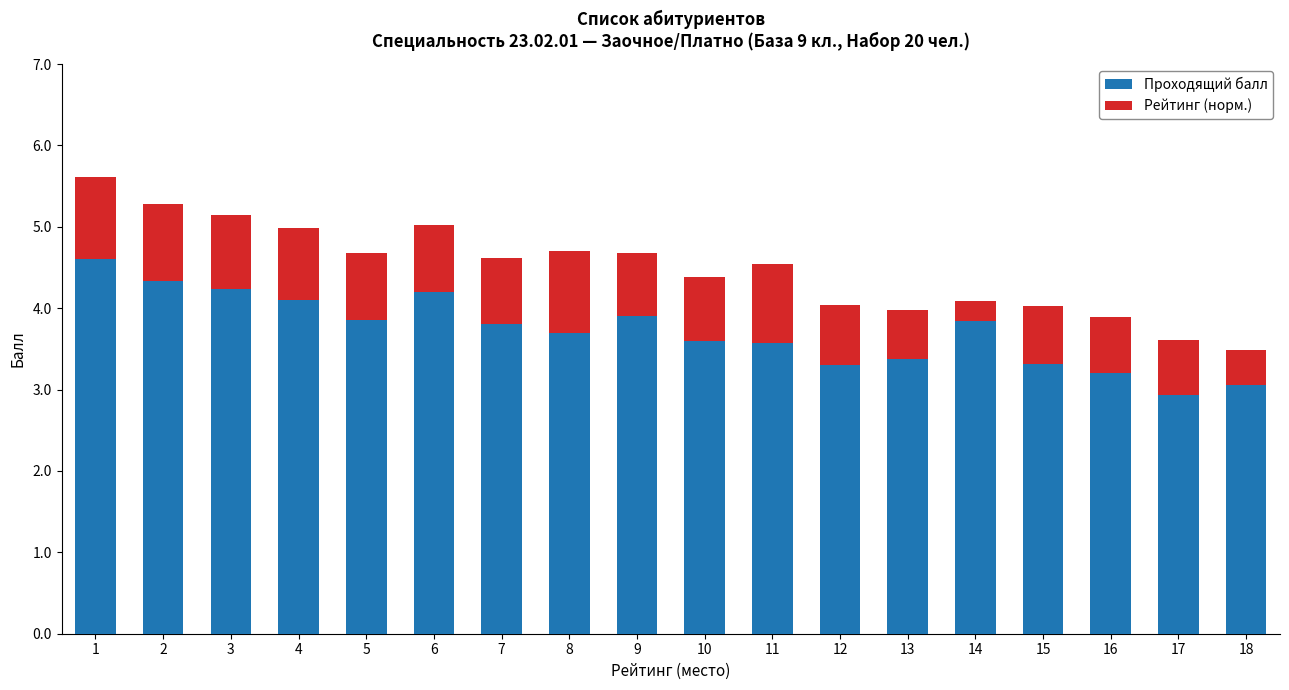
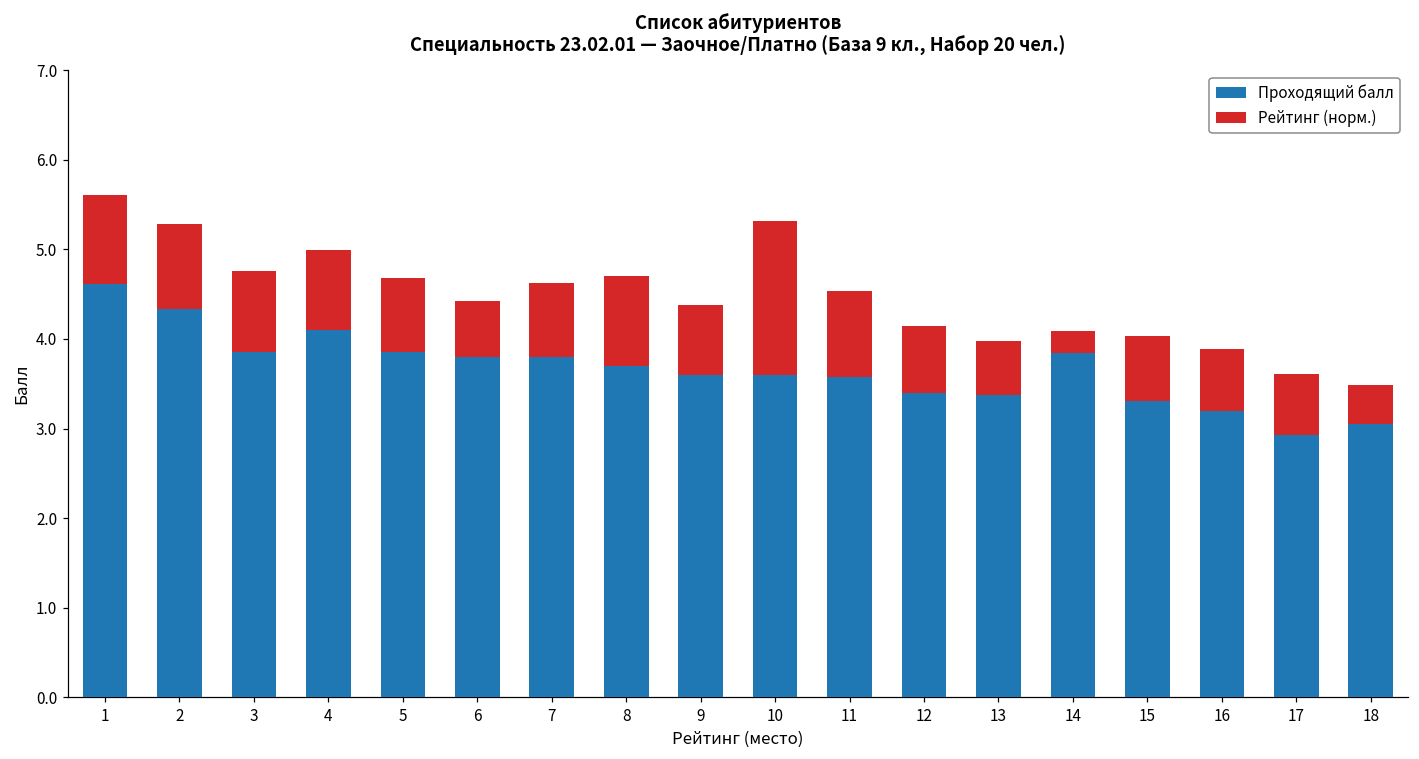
  {
    "Проходящий балл": {
      "1": 4.6,
      "2": 4.3,
-     "3": 4.2,
+     "3": 3.9,
      "4": 4.1,
      "5": 3.9,
-     "6": 4.2,
+     "6": 3.8,
      "7": 3.8,
      "8": 3.7,
-     "9": 3.9,
+     "9": 3.6,
      "10": 3.6,
      "11": 3.6,
-     "12": 3.3,
+     "12": 3.4,
      "13": 3.4,
      "14": 3.8,
      "15": 3.3,
      "16": 3.2,
      "17": 2.9,
      "18": 3.1
    },
    "Рейтинг (норм.)": {
      "1": 1.0,
      "2": 0.9,
      "3": 0.9,
      "4": 0.9,
      "5": 0.8,
-     "6": 0.8,
+     "6": 0.6,
      "7": 0.8,
      "8": 1.0,
      "9": 0.8,
-     "10": 0.8,
+     "10": 1.7,
      "11": 1.0,
      "12": 0.7,
      "13": 0.6,
      "14": 0.3,
      "15": 0.7,
      "16": 0.7,
      "17": 0.7,
      "18": 0.4
    }
  }
